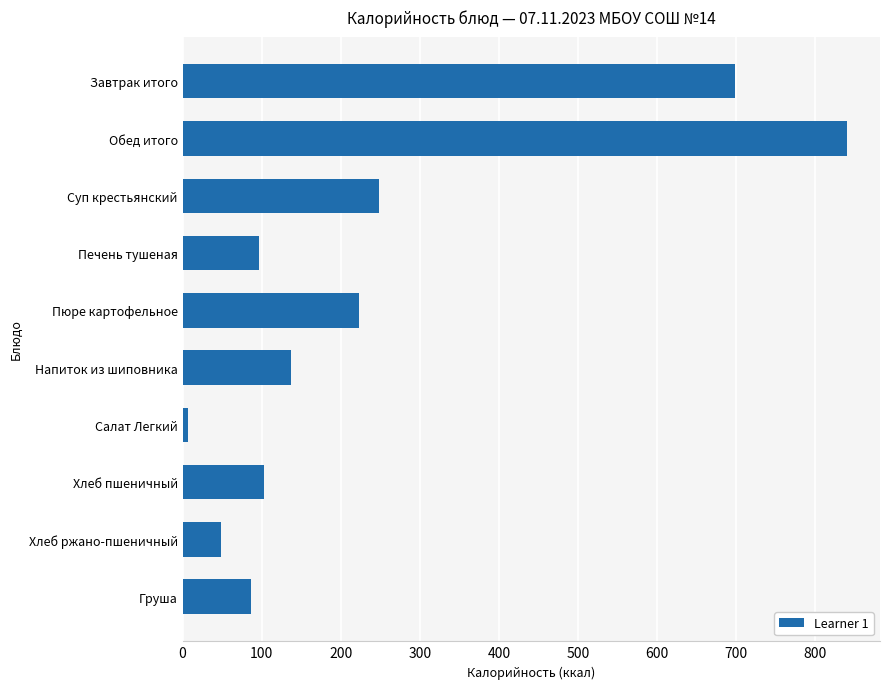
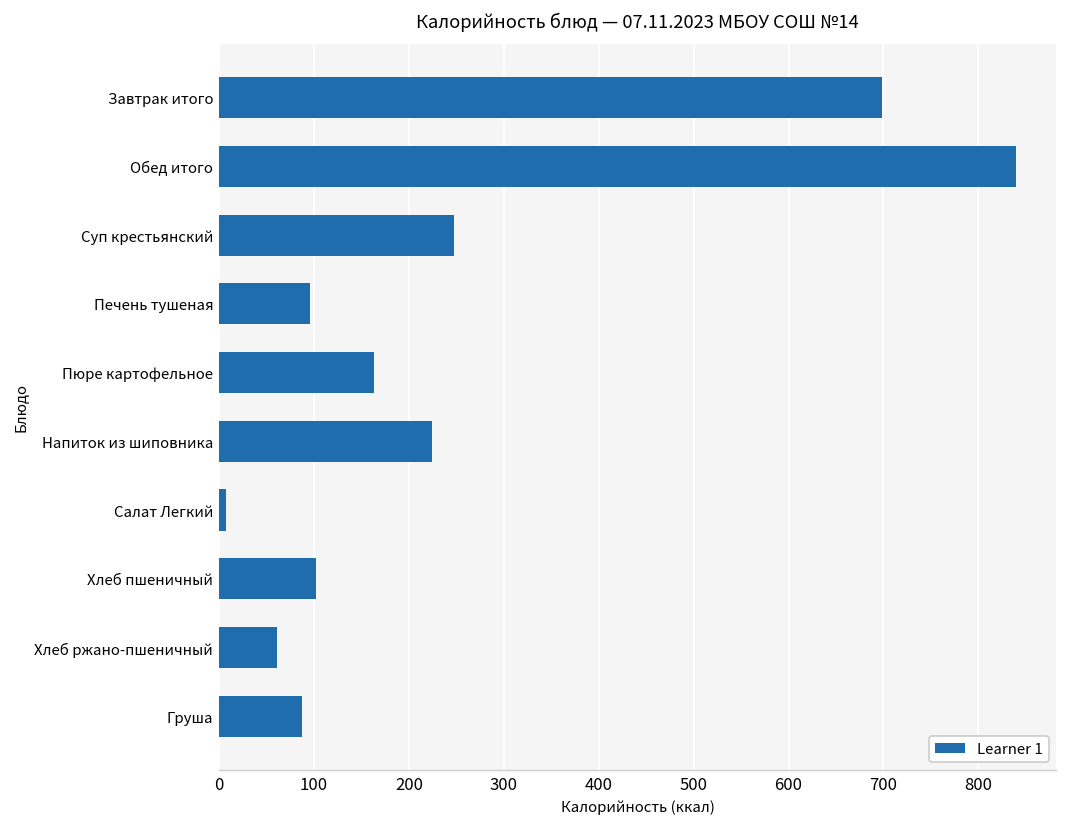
  {
    "Завтрак итого": 700,
    "Обед итого": 840,
    "Суп крестьянский": 250,
    "Печень тушеная": 100,
-   "Пюре картофельное": 220,
-   "Напиток из шиповника": 140,
+   "Пюре картофельное": 160,
+   "Напиток из шиповника": 220,
    "Салат Легкий": 10,
    "Хлеб пшеничный": 100,
-   "Хлеб ржано-пшеничный": 50,
+   "Хлеб ржано-пшеничный": 60,
    "Груша": 90
  }
